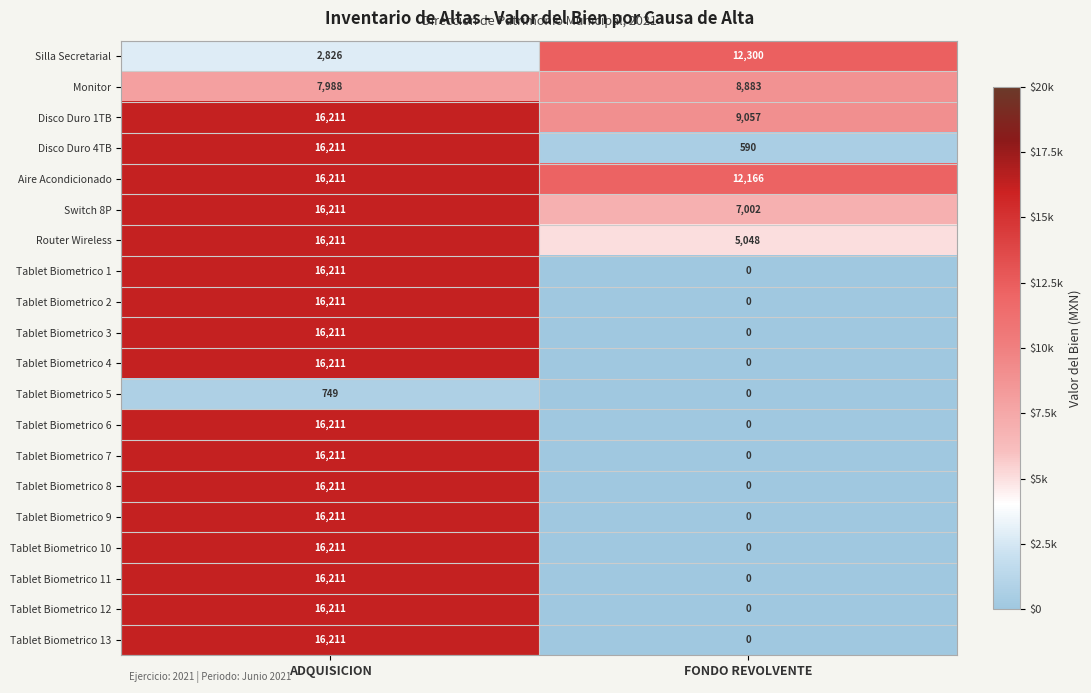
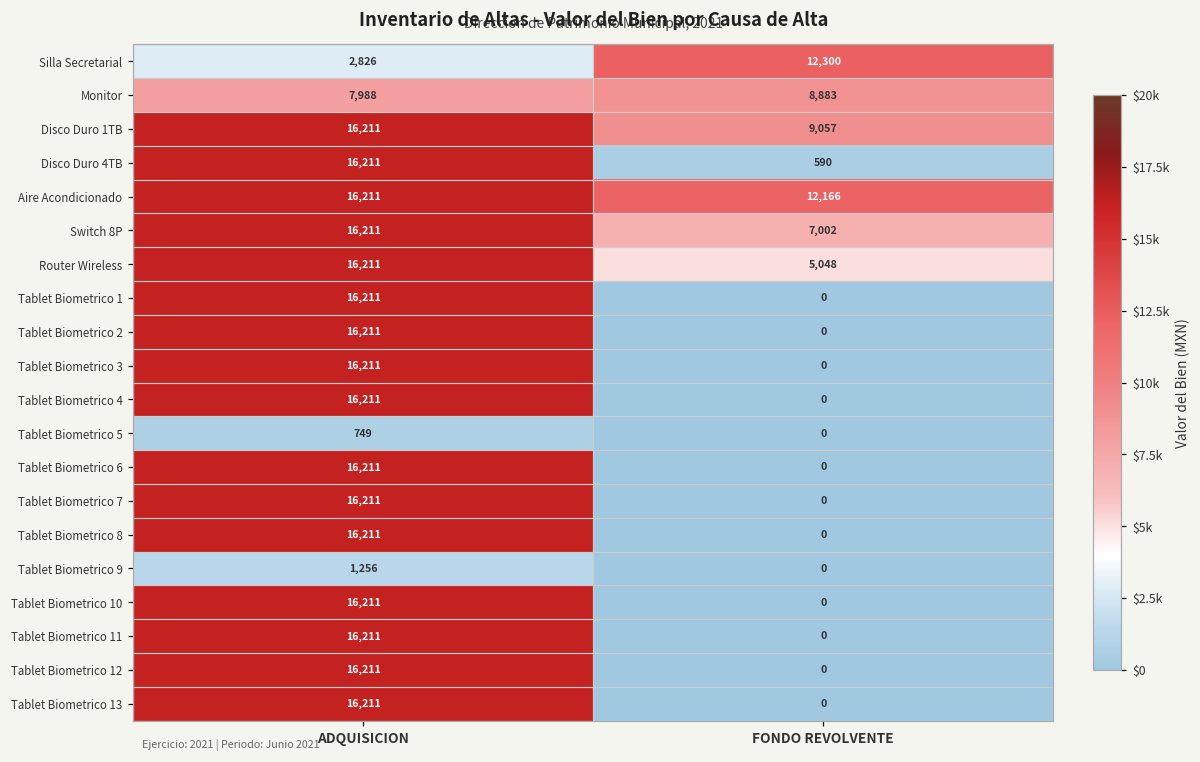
  {
    "Silla Secretarial": {
      "ADQUISICION": "2,826",
      "FONDO REVOLVENTE": "12,300"
    },
    "Monitor": {
      "ADQUISICION": "7,988",
      "FONDO REVOLVENTE": "8,883"
    },
    "Disco Duro 1TB": {
      "ADQUISICION": "16,211",
      "FONDO REVOLVENTE": "9,057"
    },
    "Disco Duro 4TB": {
      "ADQUISICION": "16,211",
      "FONDO REVOLVENTE": "590"
    },
    "Aire Acondicionado": {
      "ADQUISICION": "16,211",
      "FONDO REVOLVENTE": "12,166"
    },
    "Switch 8P": {
      "ADQUISICION": "16,211",
      "FONDO REVOLVENTE": "7,002"
    },
    "Router Wireless": {
      "ADQUISICION": "16,211",
      "FONDO REVOLVENTE": "5,048"
    },
    "Tablet Biometrico 1": {
      "ADQUISICION": "16,211",
      "FONDO REVOLVENTE": "0"
    },
    "Tablet Biometrico 2": {
      "ADQUISICION": "16,211",
      "FONDO REVOLVENTE": "0"
    },
    "Tablet Biometrico 3": {
      "ADQUISICION": "16,211",
      "FONDO REVOLVENTE": "0"
    },
    "Tablet Biometrico 4": {
      "ADQUISICION": "16,211",
      "FONDO REVOLVENTE": "0"
    },
    "Tablet Biometrico 5": {
      "ADQUISICION": "749",
      "FONDO REVOLVENTE": "0"
    },
    "Tablet Biometrico 6": {
      "ADQUISICION": "16,211",
      "FONDO REVOLVENTE": "0"
    },
    "Tablet Biometrico 7": {
      "ADQUISICION": "16,211",
      "FONDO REVOLVENTE": "0"
    },
    "Tablet Biometrico 8": {
      "ADQUISICION": "16,211",
      "FONDO REVOLVENTE": "0"
    },
    "Tablet Biometrico 9": {
-     "ADQUISICION": "16,211",
+     "ADQUISICION": "1,256",
      "FONDO REVOLVENTE": "0"
    },
    "Tablet Biometrico 10": {
      "ADQUISICION": "16,211",
      "FONDO REVOLVENTE": "0"
    },
    "Tablet Biometrico 11": {
      "ADQUISICION": "16,211",
      "FONDO REVOLVENTE": "0"
    },
    "Tablet Biometrico 12": {
      "ADQUISICION": "16,211",
      "FONDO REVOLVENTE": "0"
    },
    "Tablet Biometrico 13": {
      "ADQUISICION": "16,211",
      "FONDO REVOLVENTE": "0"
    }
  }
